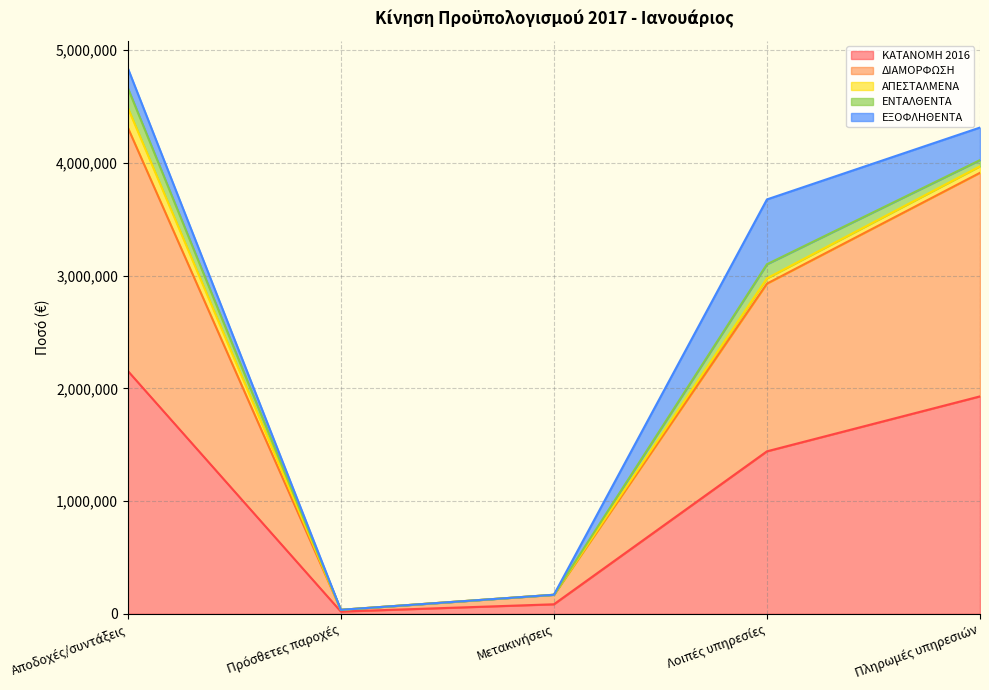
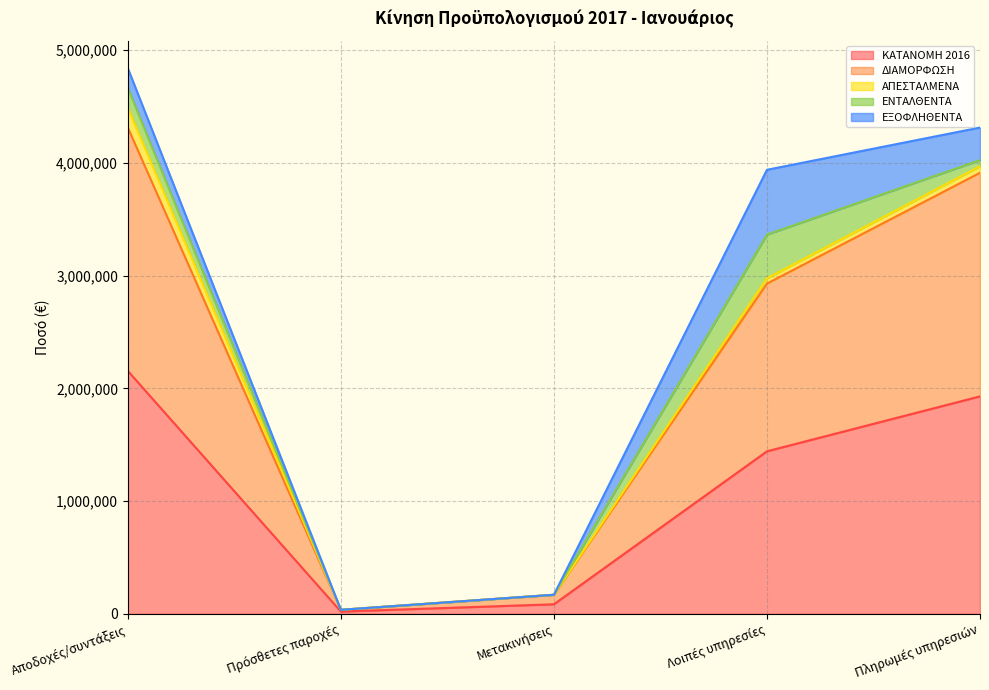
  {
    "ΑΠΕΣΤΑΛΜΕΝΑ": {
      "Αποδοχές/συντάξεις": "180,000",
      "Λοιπές υπηρεσίες": "50,000",
      "Πληρωμές υπηρεσιών": "60,000"
    },
    "ΕΝΤΑΛΘΕΝΤΑ": {
      "Αποδοχές/συντάξεις": "180,000",
-     "Λοιπές υπηρεσίες": "130,000",
+     "Λοιπές υπηρεσίες": "390,000",
      "Πληρωμές υπηρεσιών": "50,000"
    },
    "ΕΞΟΦΛΗΘΕΝΤΑ": {
      "Αποδοχές/συντάξεις": "180,000",
      "Λοιπές υπηρεσίες": "580,000",
      "Πληρωμές υπηρεσιών": "290,000"
    }
  }
